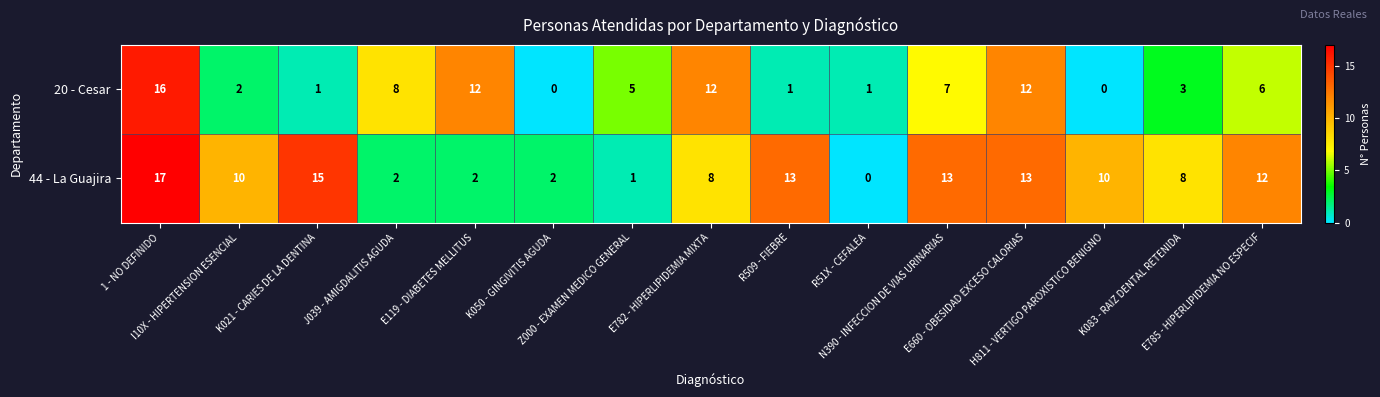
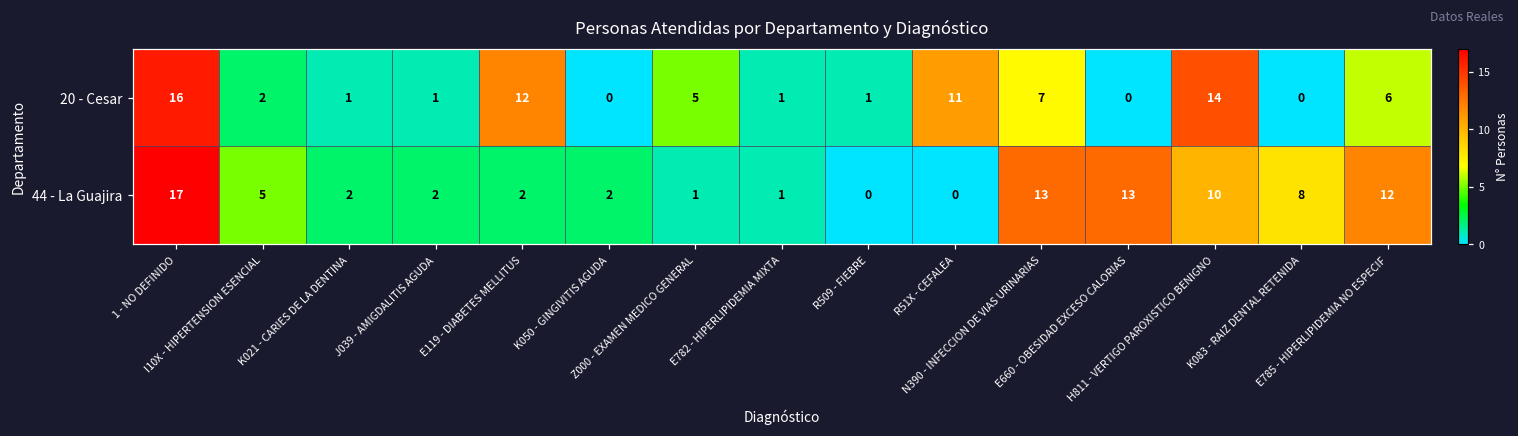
  {
    "20 - Cesar": {
      "1 - NO DEFINIDO": 16,
      "I10X - HIPERTENSION ESENCIAL": 2,
      "K021 - CARIES DE LA DENTINA": 1,
-     "J039 - AMIGDALITIS AGUDA": 8,
+     "J039 - AMIGDALITIS AGUDA": 1,
      "E119 - DIABETES MELLITUS": 12,
      "K050 - GINGIVITIS AGUDA": 0,
      "Z000 - EXAMEN MEDICO GENERAL": 5,
-     "E782 - HIPERLIPIDEMIA MIXTA": 12,
+     "E782 - HIPERLIPIDEMIA MIXTA": 1,
      "R509 - FIEBRE": 1,
-     "R51X - CEFALEA": 1,
+     "R51X - CEFALEA": 11,
      "N390 - INFECCION DE VIAS URINARIAS": 7,
-     "E660 - OBESIDAD EXCESO CALORIAS": 12,
-     "H811 - VERTIGO PAROXISTICO BENIGNO": 0,
-     "K083 - RAIZ DENTAL RETENIDA": 3,
+     "E660 - OBESIDAD EXCESO CALORIAS": 0,
+     "H811 - VERTIGO PAROXISTICO BENIGNO": 14,
+     "K083 - RAIZ DENTAL RETENIDA": 0,
      "E785 - HIPERLIPIDEMIA NO ESPECIF": 6
    },
    "44 - La Guajira": {
      "1 - NO DEFINIDO": 17,
-     "I10X - HIPERTENSION ESENCIAL": 10,
-     "K021 - CARIES DE LA DENTINA": 15,
+     "I10X - HIPERTENSION ESENCIAL": 5,
+     "K021 - CARIES DE LA DENTINA": 2,
      "J039 - AMIGDALITIS AGUDA": 2,
      "E119 - DIABETES MELLITUS": 2,
      "K050 - GINGIVITIS AGUDA": 2,
      "Z000 - EXAMEN MEDICO GENERAL": 1,
-     "E782 - HIPERLIPIDEMIA MIXTA": 8,
-     "R509 - FIEBRE": 13,
+     "E782 - HIPERLIPIDEMIA MIXTA": 1,
+     "R509 - FIEBRE": 0,
      "R51X - CEFALEA": 0,
      "N390 - INFECCION DE VIAS URINARIAS": 13,
      "E660 - OBESIDAD EXCESO CALORIAS": 13,
      "H811 - VERTIGO PAROXISTICO BENIGNO": 10,
      "K083 - RAIZ DENTAL RETENIDA": 8,
      "E785 - HIPERLIPIDEMIA NO ESPECIF": 12
    }
  }
